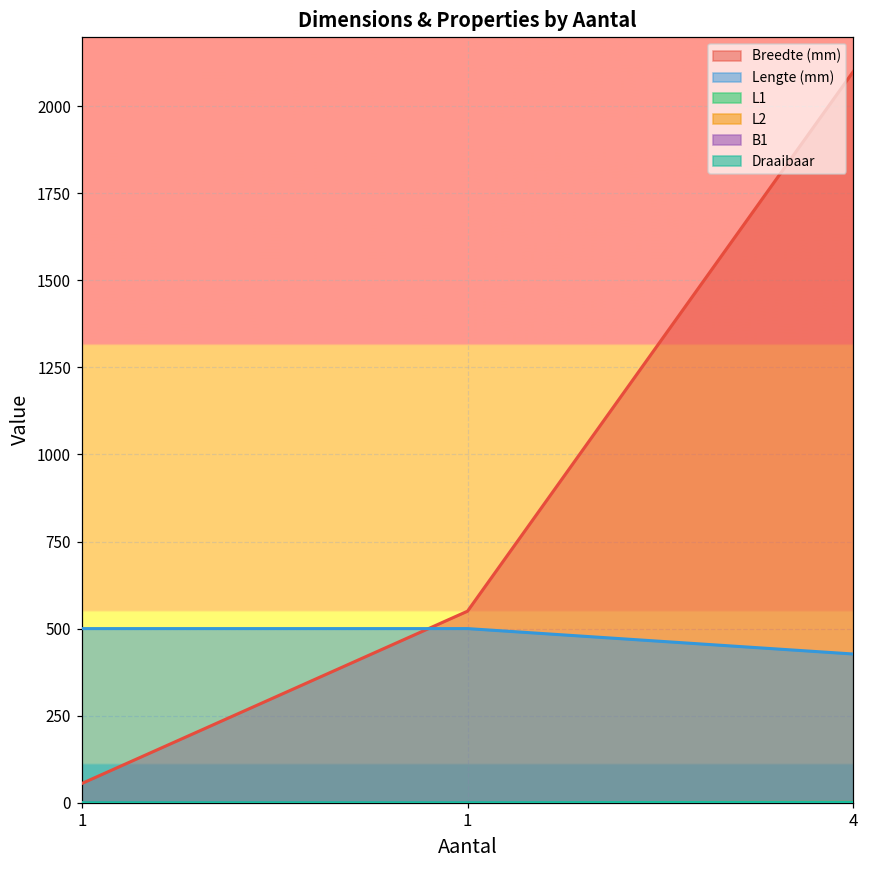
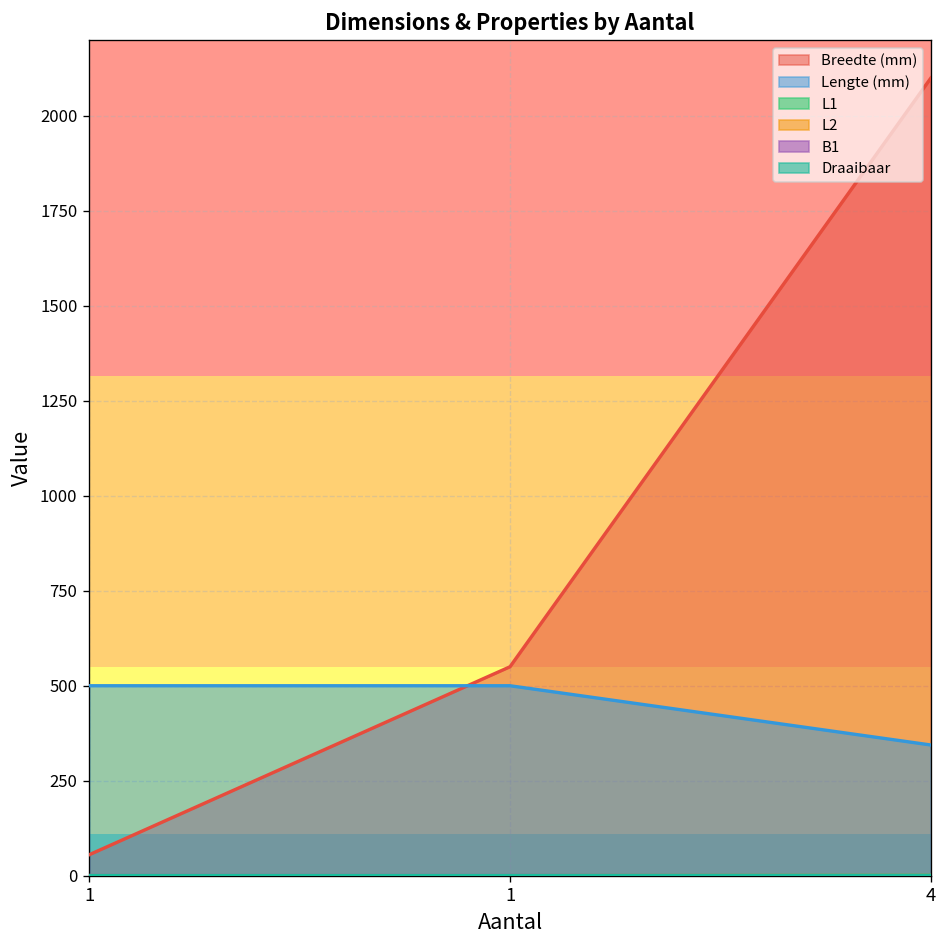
  {
    "Breedte (mm)": {
      "4": 2100
    },
    "Lengte (mm)": {
-     "4": 430
+     "4": 340
    }
  }
